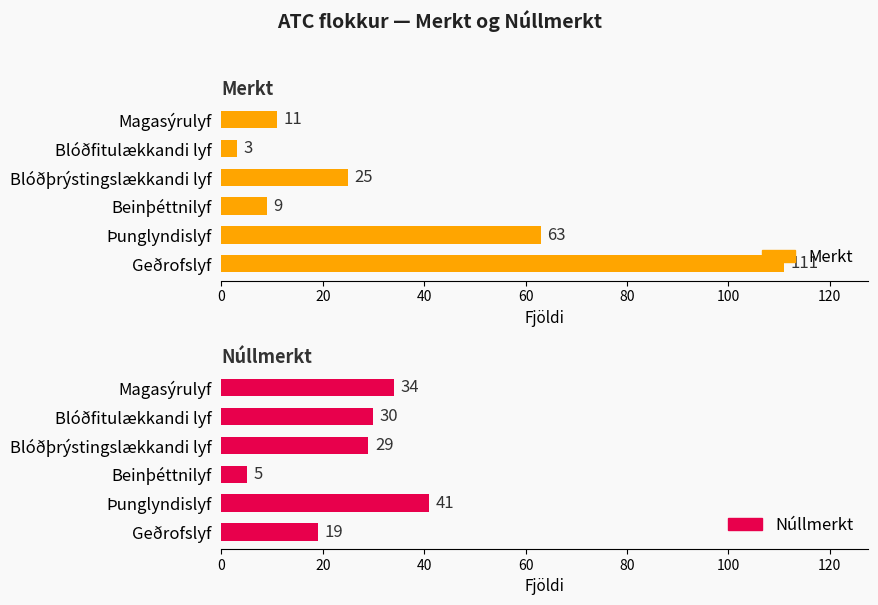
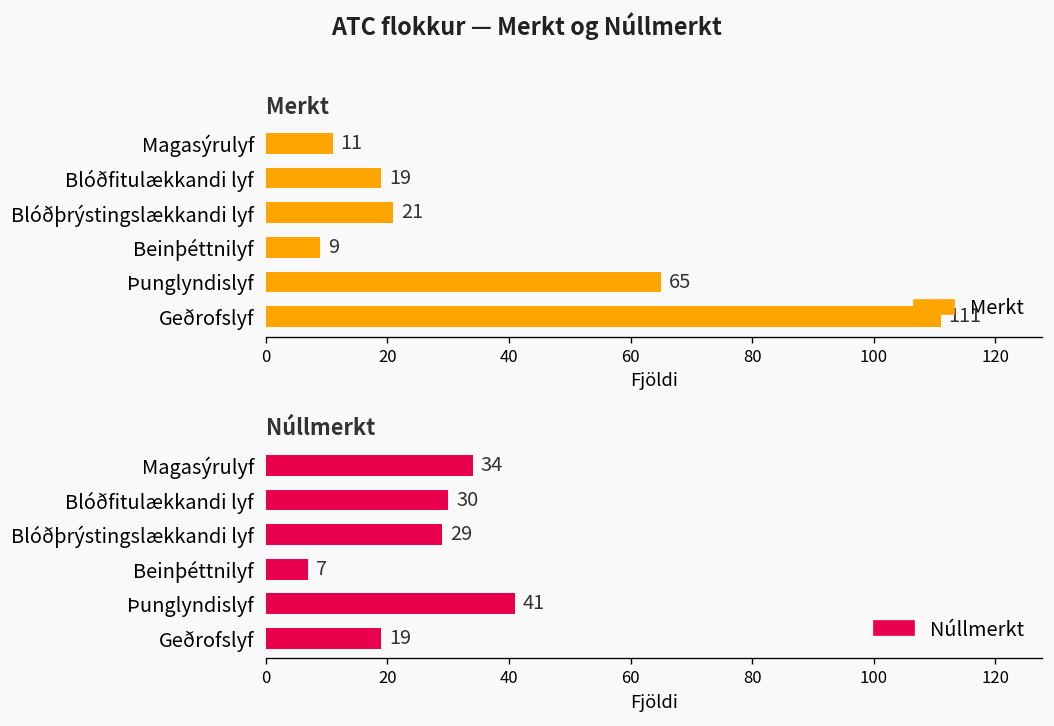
  {
    "Merkt": {
      "Magasýrulyf": 11,
-     "Blóðfitulækkandi lyf": 3,
-     "Blóðþrýstingslækkandi lyf": 25,
+     "Blóðfitulækkandi lyf": 19,
+     "Blóðþrýstingslækkandi lyf": 21,
      "Beinþéttnilyf": 9,
-     "Þunglyndislyf": 63,
+     "Þunglyndislyf": 65,
      "Geðrofslyf": 111
    },
    "Núllmerkt": {
      "Magasýrulyf": 34,
      "Blóðfitulækkandi lyf": 30,
      "Blóðþrýstingslækkandi lyf": 29,
-     "Beinþéttnilyf": 5,
+     "Beinþéttnilyf": 7,
      "Þunglyndislyf": 41,
      "Geðrofslyf": 19
    }
  }
